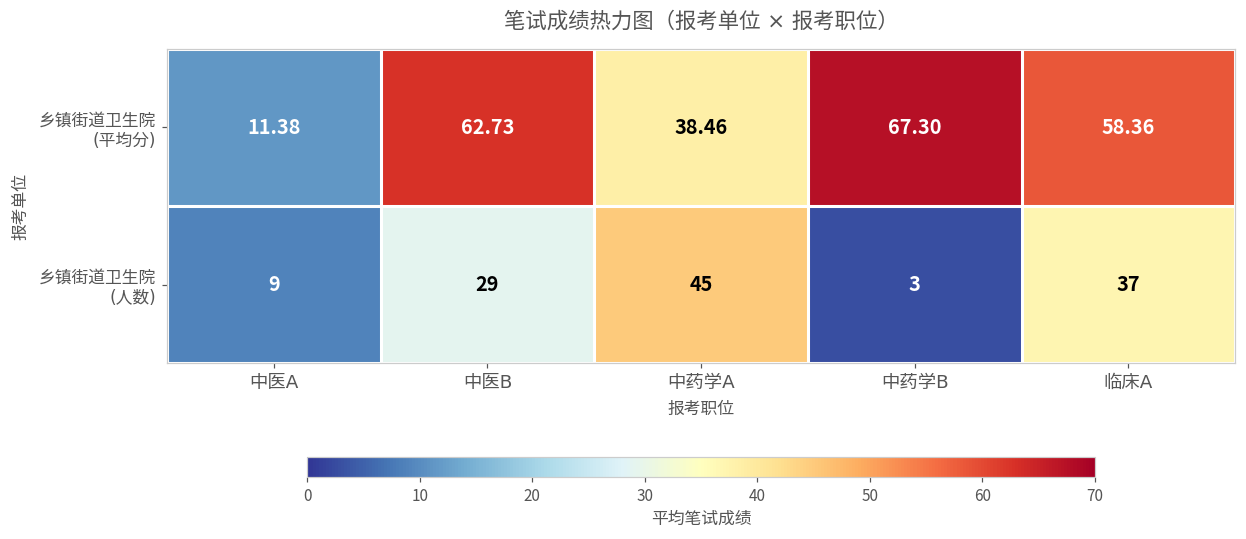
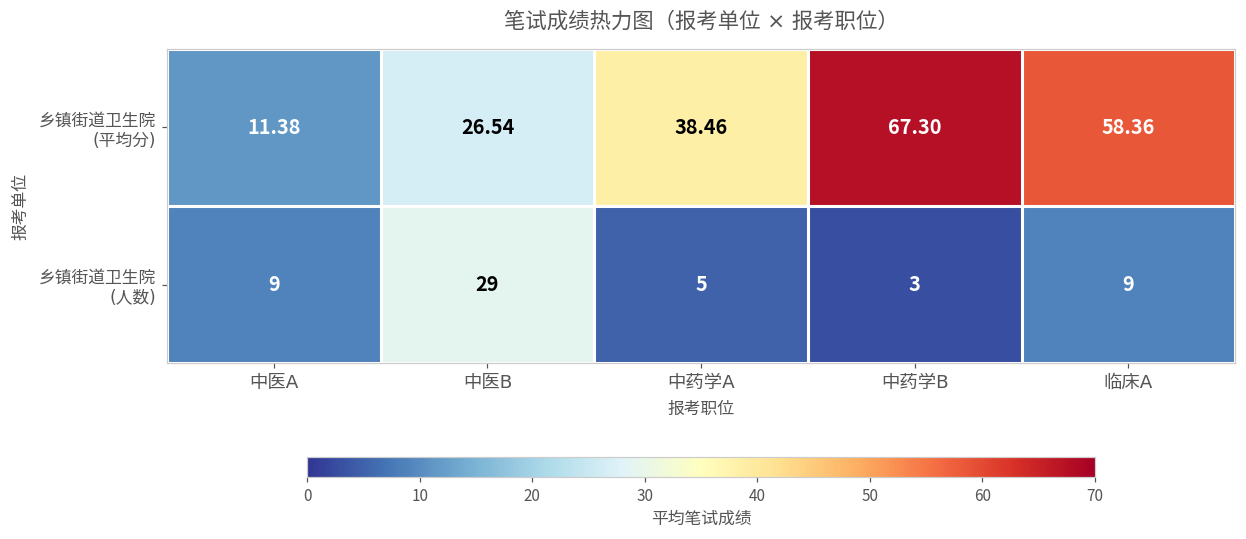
  {
    "乡镇街道卫生院 (平均分)": {
      "中医A": 11.38,
-     "中医B": 62.73,
+     "中医B": 26.54,
      "中药学A": 38.46,
      "中药学B": 67.30,
      "临床A": 58.36
    },
    "乡镇街道卫生院 (人数)": {
      "中医A": 9,
      "中医B": 29,
-     "中药学A": 45,
+     "中药学A": 5,
      "中药学B": 3,
-     "临床A": 37
+     "临床A": 9
    }
  }
